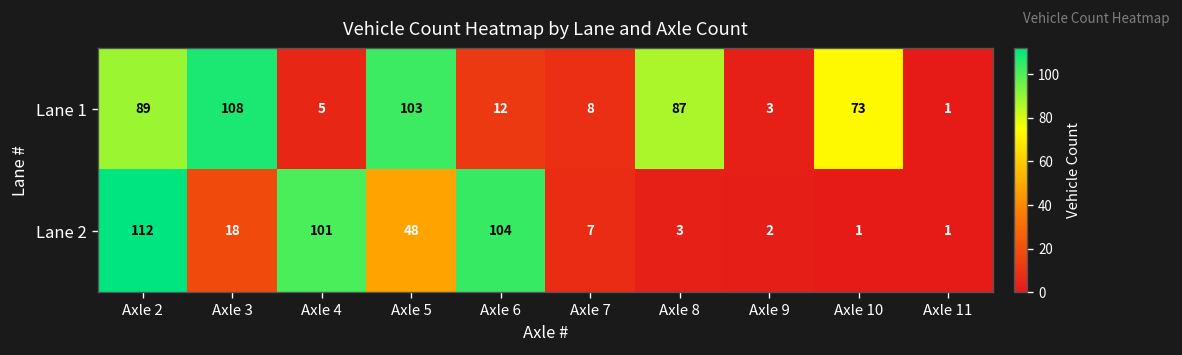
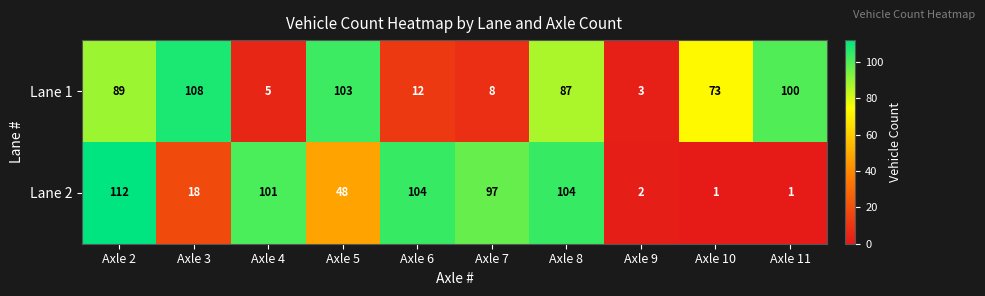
  {
    "Lane 1": {
      "Axle 2": 89,
      "Axle 3": 108,
      "Axle 4": 5,
      "Axle 5": 103,
      "Axle 6": 12,
      "Axle 7": 8,
      "Axle 8": 87,
      "Axle 9": 3,
      "Axle 10": 73,
-     "Axle 11": 1
+     "Axle 11": 100
    },
    "Lane 2": {
      "Axle 2": 112,
      "Axle 3": 18,
      "Axle 4": 101,
      "Axle 5": 48,
      "Axle 6": 104,
-     "Axle 7": 7,
-     "Axle 8": 3,
+     "Axle 7": 97,
+     "Axle 8": 104,
      "Axle 9": 2,
      "Axle 10": 1,
      "Axle 11": 1
    }
  }
